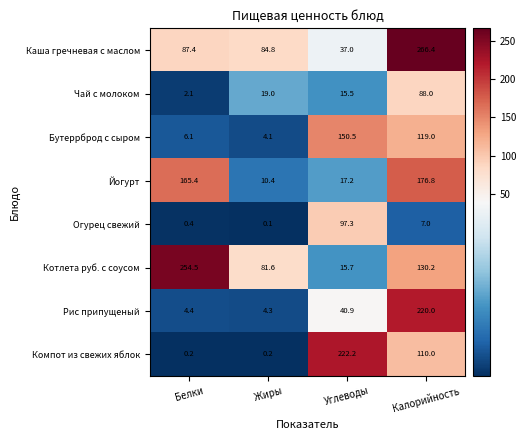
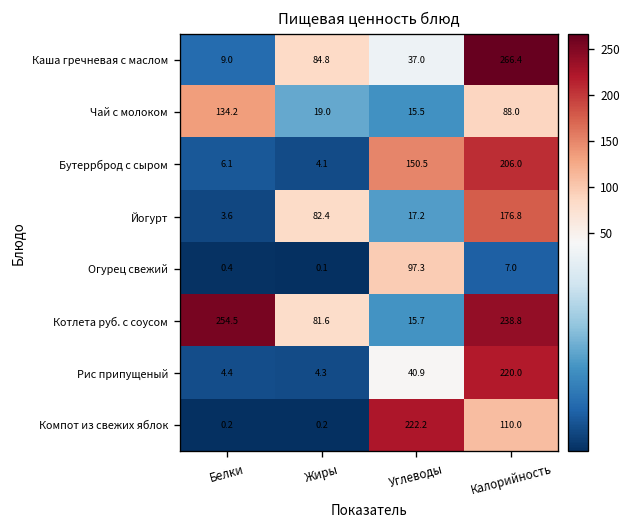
  {
    "Каша гречневая с маслом": {
-     "Белки": 87.4,
+     "Белки": 9.0,
      "Жиры": 84.8,
      "Углеводы": 37.0,
      "Калорийность": 266.4
    },
    "Чай с молоком": {
-     "Белки": 2.1,
+     "Белки": 134.2,
      "Жиры": 19.0,
      "Углеводы": 15.5,
      "Калорийность": 88.0
    },
    "Бутеррброд с сыром": {
      "Белки": 6.1,
      "Жиры": 4.1,
      "Углеводы": 150.5,
-     "Калорийность": 119.0
+     "Калорийность": 206.0
    },
    "Йогурт": {
-     "Белки": 165.4,
-     "Жиры": 10.4,
+     "Белки": 3.6,
+     "Жиры": 82.4,
      "Углеводы": 17.2,
      "Калорийность": 176.8
    },
    "Огурец свежий": {
      "Белки": 0.4,
      "Жиры": 0.1,
      "Углеводы": 97.3,
      "Калорийность": 7.0
    },
    "Котлета руб. с соусом": {
      "Белки": 254.5,
      "Жиры": 81.6,
      "Углеводы": 15.7,
-     "Калорийность": 130.2
+     "Калорийность": 238.8
    },
    "Рис припущеный": {
      "Белки": 4.4,
      "Жиры": 4.3,
      "Углеводы": 40.9,
      "Калорийность": 220.0
    },
    "Компот из свежих яблок": {
      "Белки": 0.2,
      "Жиры": 0.2,
      "Углеводы": 222.2,
      "Калорийность": 110.0
    }
  }
